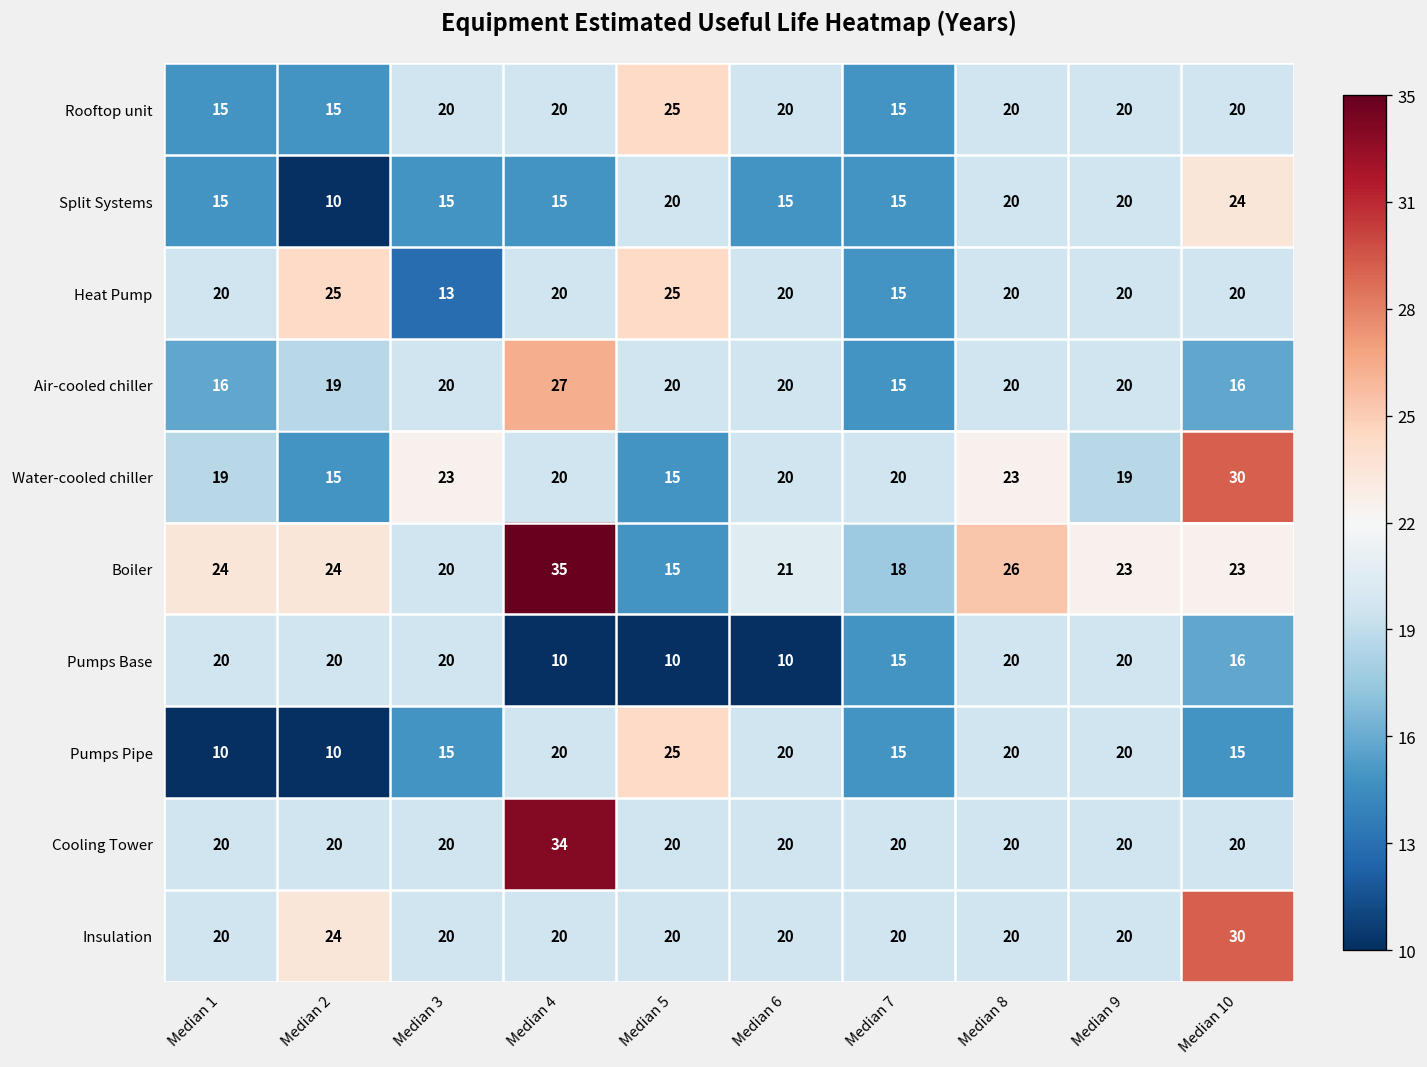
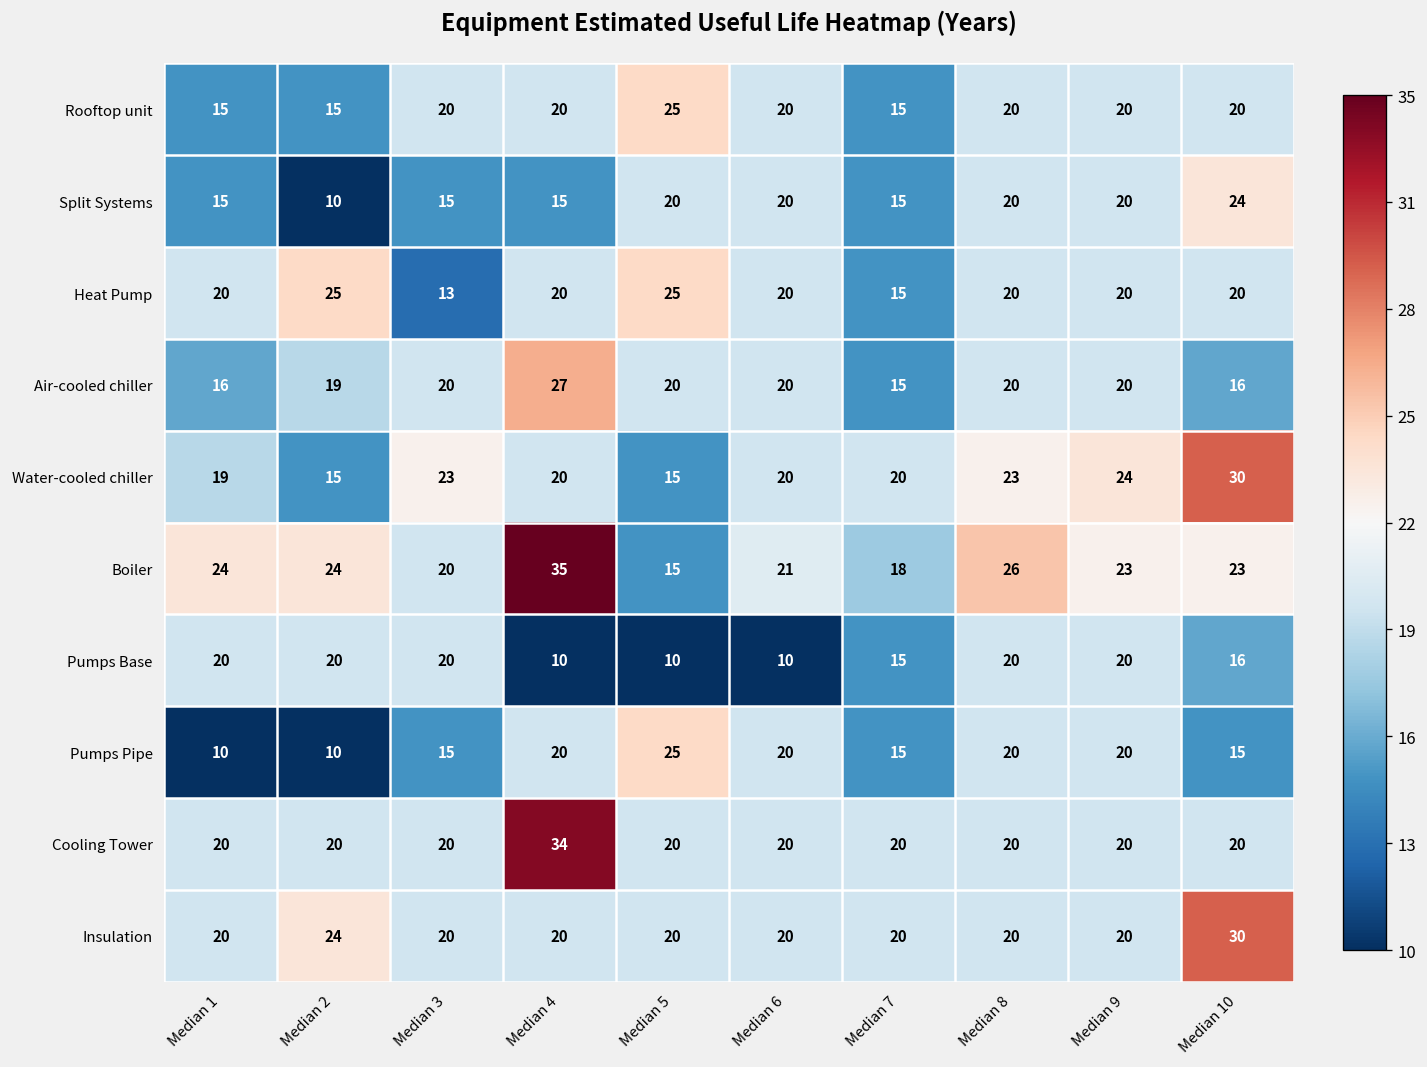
  {
    "Rooftop unit": {
      "Median 1": 15,
      "Median 2": 15,
      "Median 3": 20,
      "Median 4": 20,
      "Median 5": 25,
      "Median 6": 20,
      "Median 7": 15,
      "Median 8": 20,
      "Median 9": 20,
      "Median 10": 20
    },
    "Split Systems": {
      "Median 1": 15,
      "Median 2": 10,
      "Median 3": 15,
      "Median 4": 15,
      "Median 5": 20,
-     "Median 6": 15,
+     "Median 6": 20,
      "Median 7": 15,
      "Median 8": 20,
      "Median 9": 20,
      "Median 10": 24
    },
    "Heat Pump": {
      "Median 1": 20,
      "Median 2": 25,
      "Median 3": 13,
      "Median 4": 20,
      "Median 5": 25,
      "Median 6": 20,
      "Median 7": 15,
      "Median 8": 20,
      "Median 9": 20,
      "Median 10": 20
    },
    "Air-cooled chiller": {
      "Median 1": 16,
      "Median 2": 19,
      "Median 3": 20,
      "Median 4": 27,
      "Median 5": 20,
      "Median 6": 20,
      "Median 7": 15,
      "Median 8": 20,
      "Median 9": 20,
      "Median 10": 16
    },
    "Water-cooled chiller": {
      "Median 1": 19,
      "Median 2": 15,
      "Median 3": 23,
      "Median 4": 20,
      "Median 5": 15,
      "Median 6": 20,
      "Median 7": 20,
      "Median 8": 23,
-     "Median 9": 19,
+     "Median 9": 24,
      "Median 10": 30
    },
    "Boiler": {
      "Median 1": 24,
      "Median 2": 24,
      "Median 3": 20,
      "Median 4": 35,
      "Median 5": 15,
      "Median 6": 21,
      "Median 7": 18,
      "Median 8": 26,
      "Median 9": 23,
      "Median 10": 23
    },
    "Pumps Base": {
      "Median 1": 20,
      "Median 2": 20,
      "Median 3": 20,
      "Median 4": 10,
      "Median 5": 10,
      "Median 6": 10,
      "Median 7": 15,
      "Median 8": 20,
      "Median 9": 20,
      "Median 10": 16
    },
    "Pumps Pipe": {
      "Median 1": 10,
      "Median 2": 10,
      "Median 3": 15,
      "Median 4": 20,
      "Median 5": 25,
      "Median 6": 20,
      "Median 7": 15,
      "Median 8": 20,
      "Median 9": 20,
      "Median 10": 15
    },
    "Cooling Tower": {
      "Median 1": 20,
      "Median 2": 20,
      "Median 3": 20,
      "Median 4": 34,
      "Median 5": 20,
      "Median 6": 20,
      "Median 7": 20,
      "Median 8": 20,
      "Median 9": 20,
      "Median 10": 20
    },
    "Insulation": {
      "Median 1": 20,
      "Median 2": 24,
      "Median 3": 20,
      "Median 4": 20,
      "Median 5": 20,
      "Median 6": 20,
      "Median 7": 20,
      "Median 8": 20,
      "Median 9": 20,
      "Median 10": 30
    }
  }
